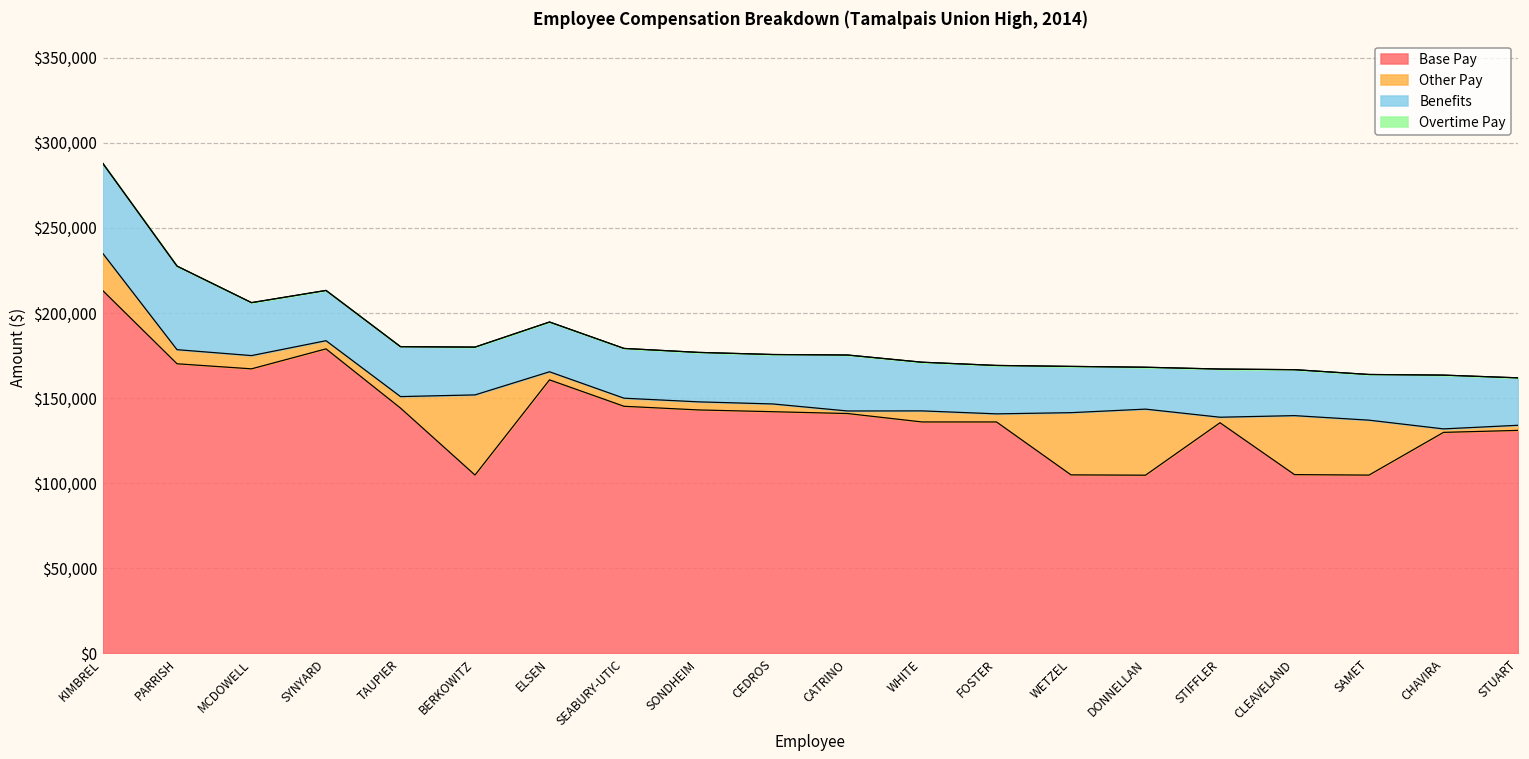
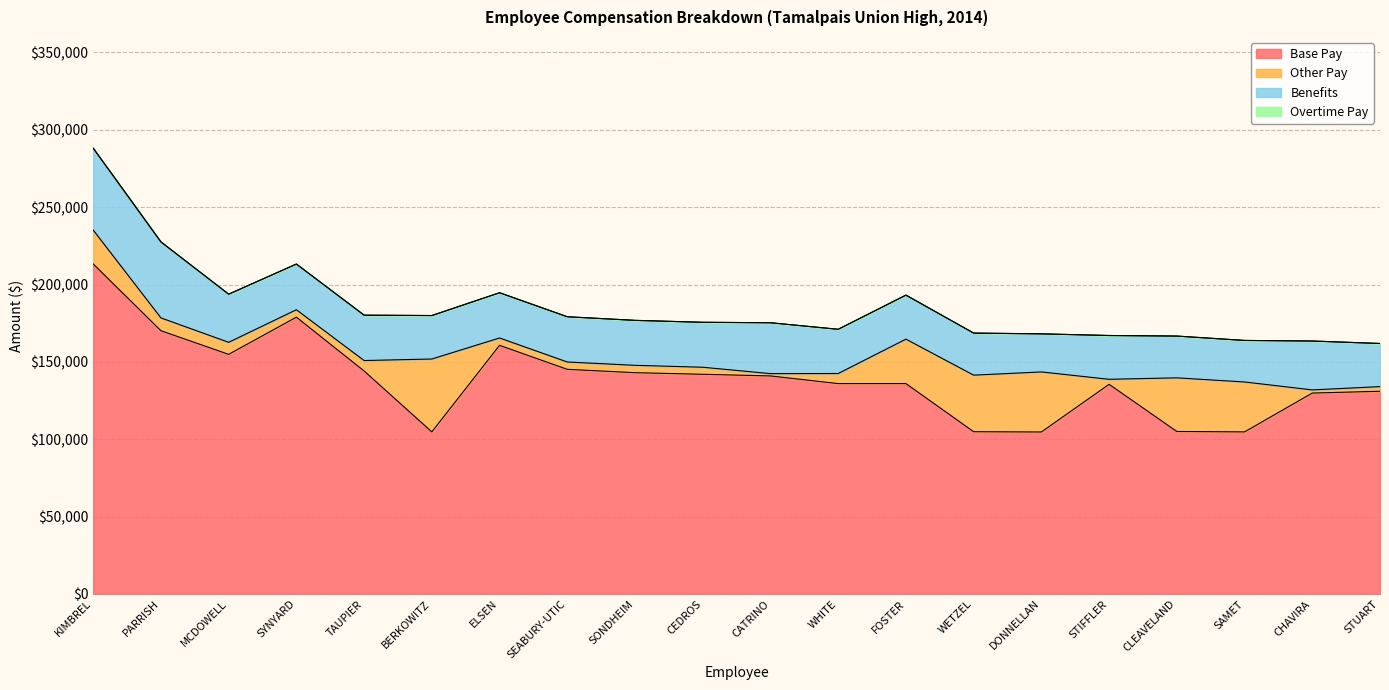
  {
    "Base Pay": {
      "KIMBREL": "$213,000",
      "PARRISH": "$170,000",
-     "MCDOWELL": "$167,000",
+     "MCDOWELL": "$155,000",
      "SYNYARD": "$179,000",
      "TAUPIER": "$144,000",
      "BERKOWITZ": "$105,000",
      "ELSEN": "$161,000",
      "SEABURY-UTIC": "$145,000",
      "SONDHEIM": "$143,000",
      "CEDROS": "$142,000",
      "WHITE": "$136,000",
      "FOSTER": "$136,000",
      "WETZEL": "$105,000",
      "DONNELLAN": "$105,000",
      "STIFFLER": "$135,000",
      "CLEAVELAND": "$105,000",
      "SAMET": "$105,000",
      "CHAVIRA": "$130,000",
      "STUART": "$131,000"
    },
    "Other Pay": {
      "KIMBREL": "$22,000",
      "PARRISH": "$8,000",
      "MCDOWELL": "$8,000",
      "SYNYARD": "$5,000",
      "TAUPIER": "$7,000",
      "BERKOWITZ": "$47,000",
      "ELSEN": "$5,000",
      "SEABURY-UTIC": "$5,000",
      "SONDHEIM": "$5,000",
      "CEDROS": "$5,000",
      "WHITE": "$6,000",
-     "FOSTER": "$5,000",
+     "FOSTER": "$29,000",
      "WETZEL": "$37,000",
      "DONNELLAN": "$39,000",
      "STIFFLER": "$3,000",
      "CLEAVELAND": "$35,000",
      "SAMET": "$32,000",
      "CHAVIRA": "$2,000",
      "STUART": "$3,000"
    }
  }
